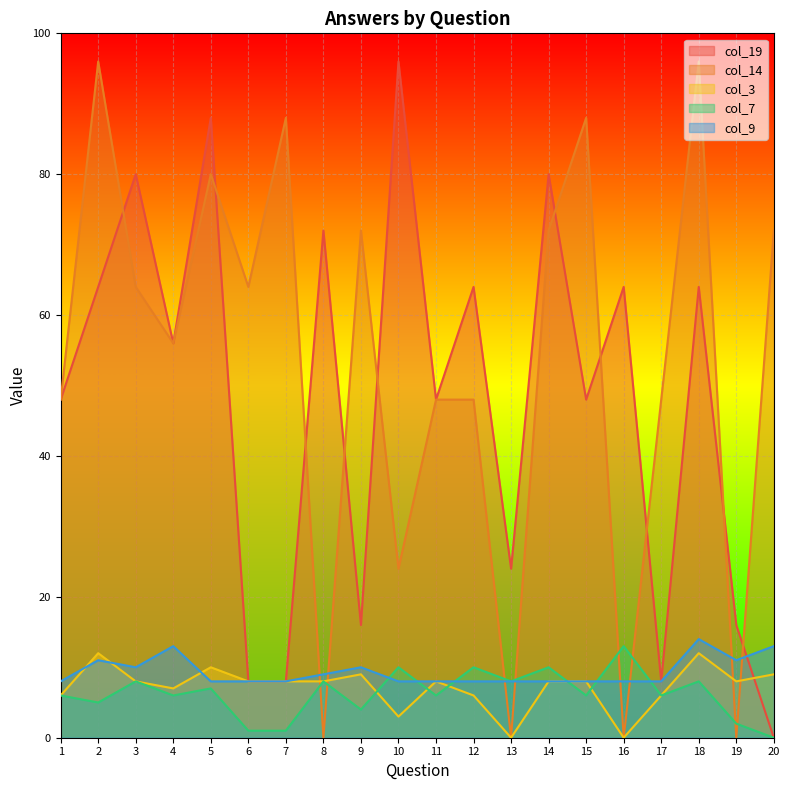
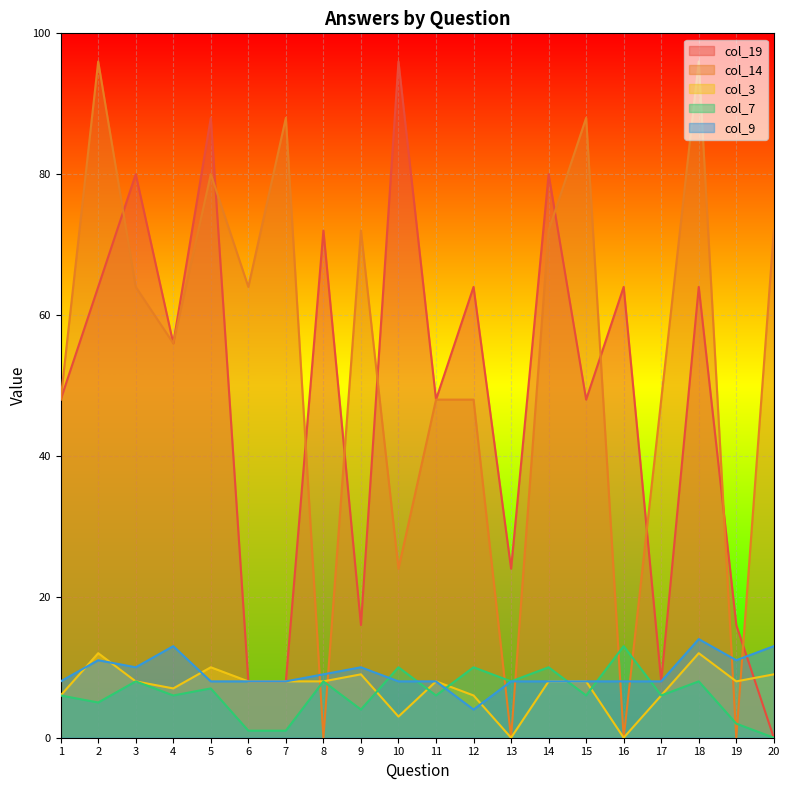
  {
    "col_7": {
      "2": 5,
      "4": 6,
      "5": 7,
      "6": 1,
      "7": 1,
      "9": 4,
      "10": 10,
      "11": 6,
      "12": 10,
      "14": 10,
      "15": 6,
      "16": 13,
      "18": 8,
      "19": 2
    },
    "col_9": {
      "1": 8,
      "2": 11,
      "3": 10,
      "4": 13,
      "5": 8,
      "8": 9,
      "9": 10,
      "10": 8,
-     "12": 8,
+     "12": 4,
      "16": 8,
      "18": 14,
      "19": 11,
      "20": 13
    }
  }
